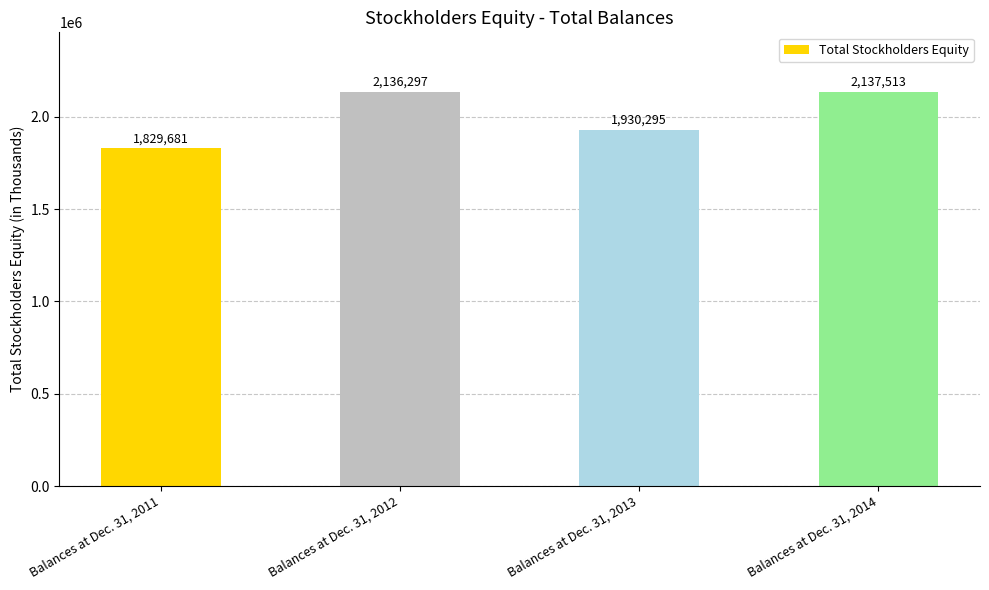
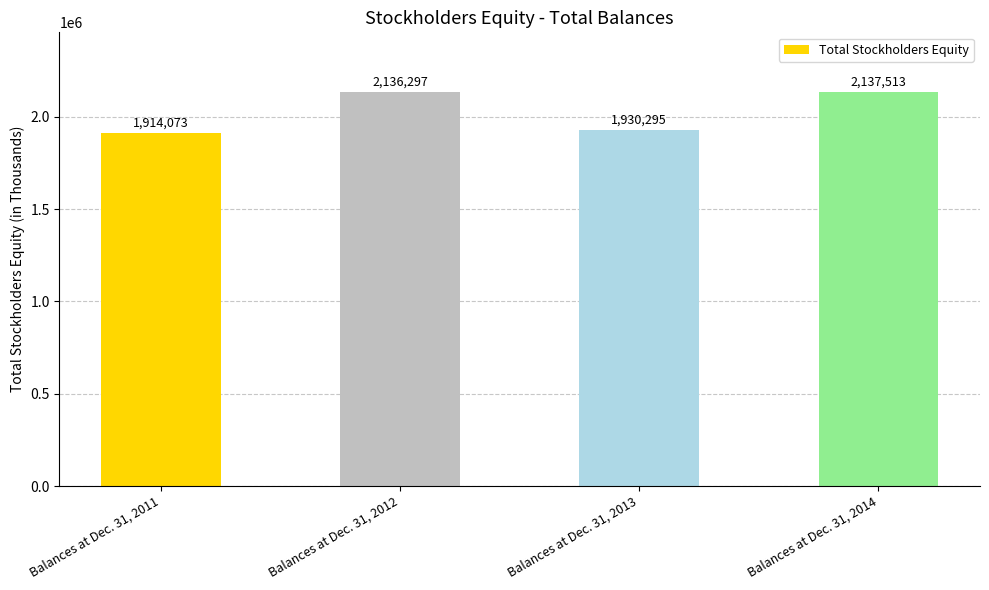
  {
-   "Balances at Dec. 31, 2011": "1,829,681",
+   "Balances at Dec. 31, 2011": "1,914,073",
    "Balances at Dec. 31, 2012": "2,136,297",
    "Balances at Dec. 31, 2013": "1,930,295",
    "Balances at Dec. 31, 2014": "2,137,513"
  }
